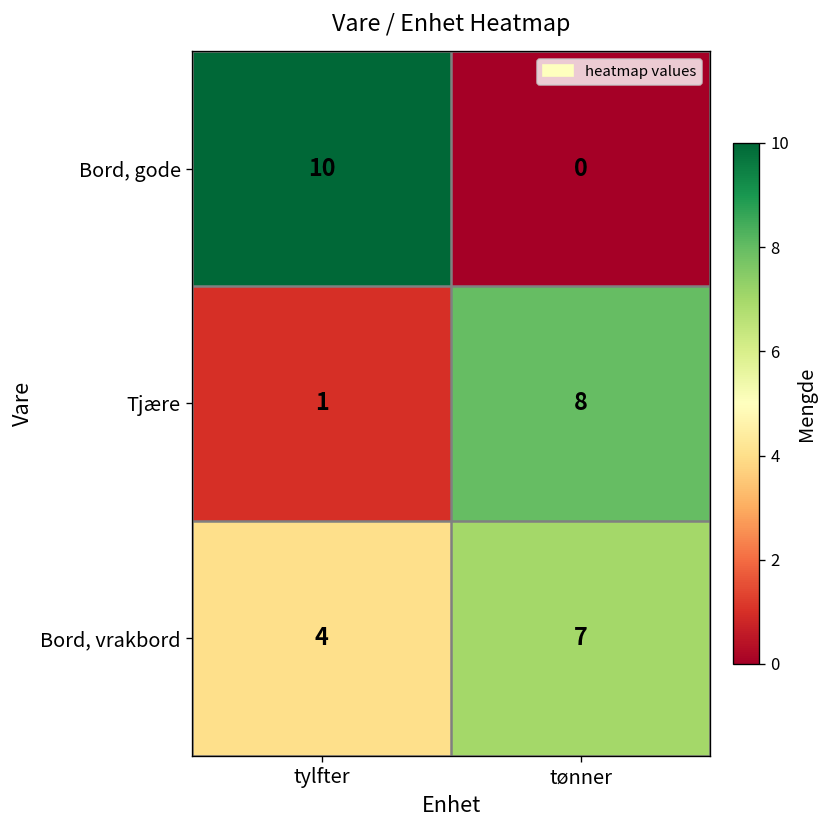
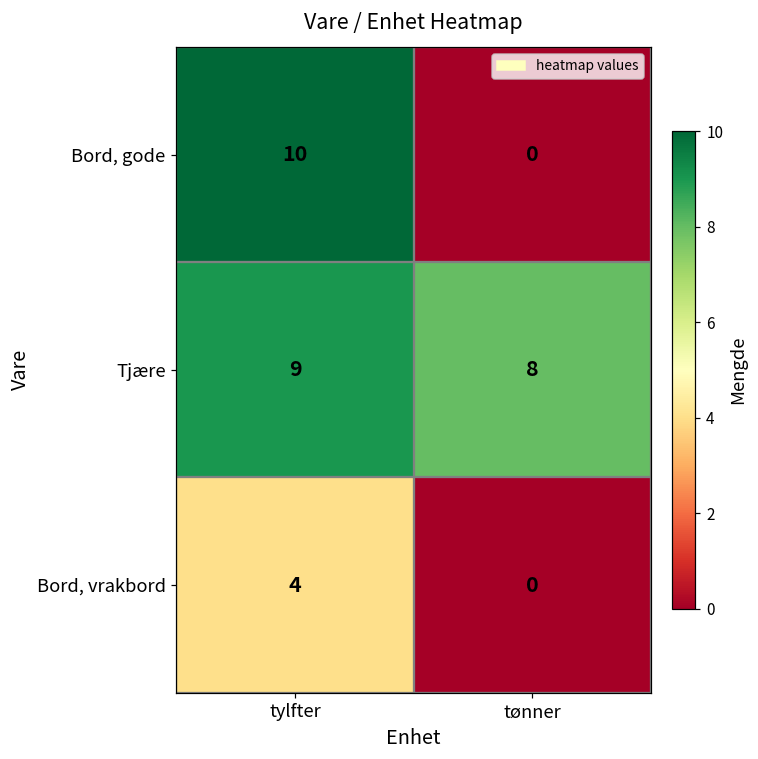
  {
    "Bord, gode": {
      "tylfter": 10,
      "tønner": 0
    },
    "Tjære": {
-     "tylfter": 1,
+     "tylfter": 9,
      "tønner": 8
    },
    "Bord, vrakbord": {
      "tylfter": 4,
-     "tønner": 7
+     "tønner": 0
    }
  }
